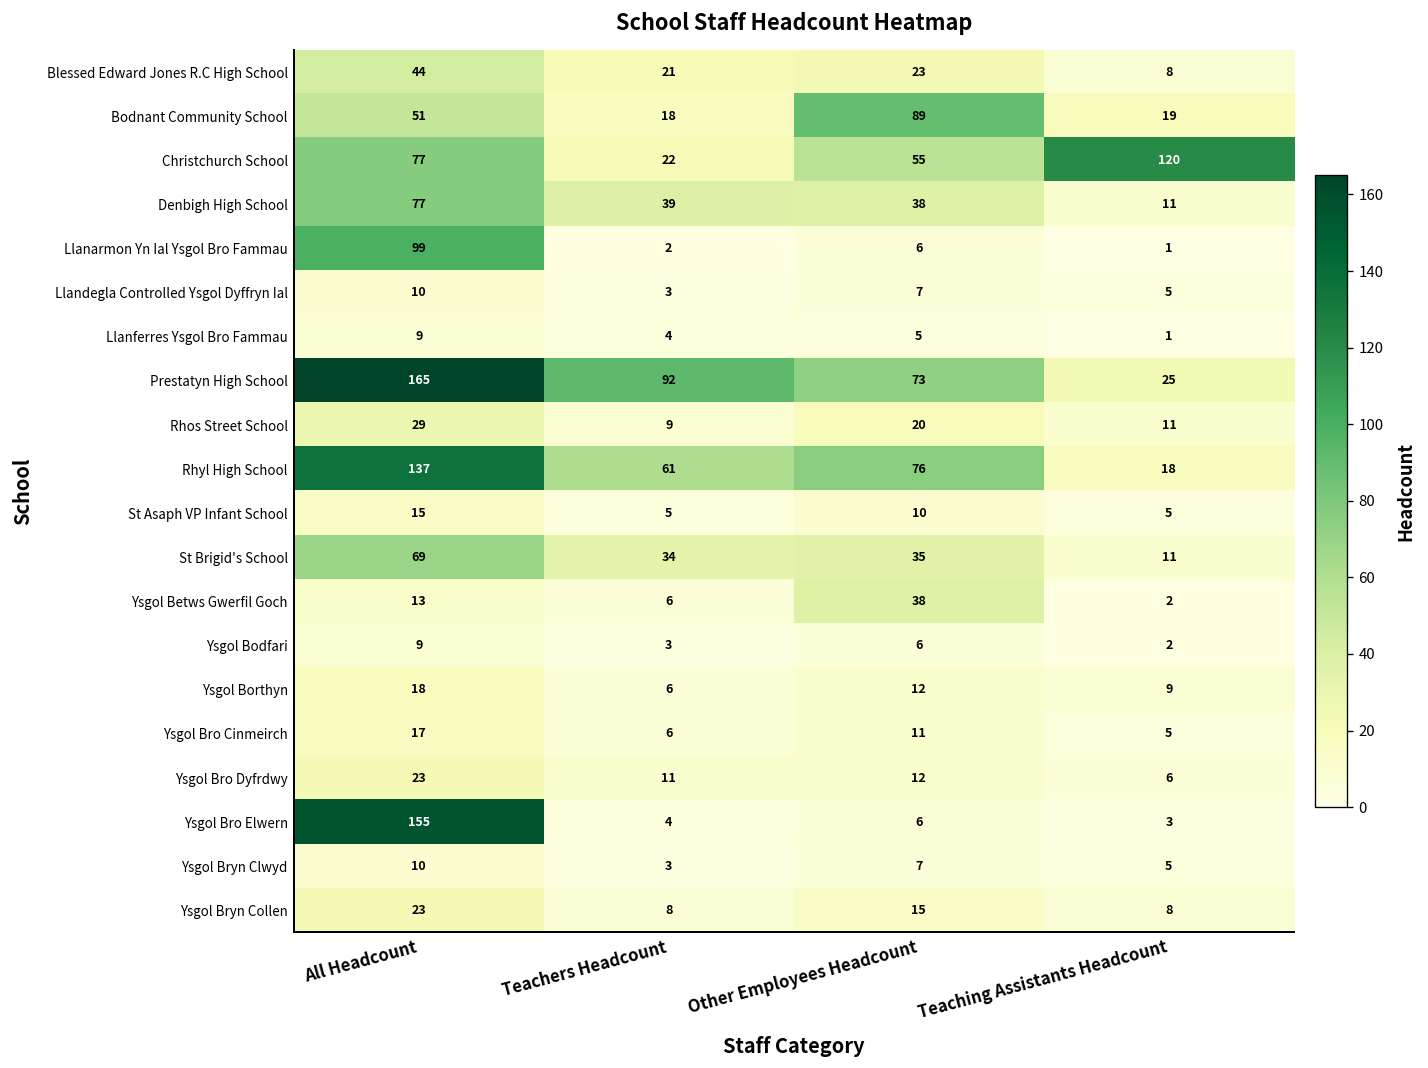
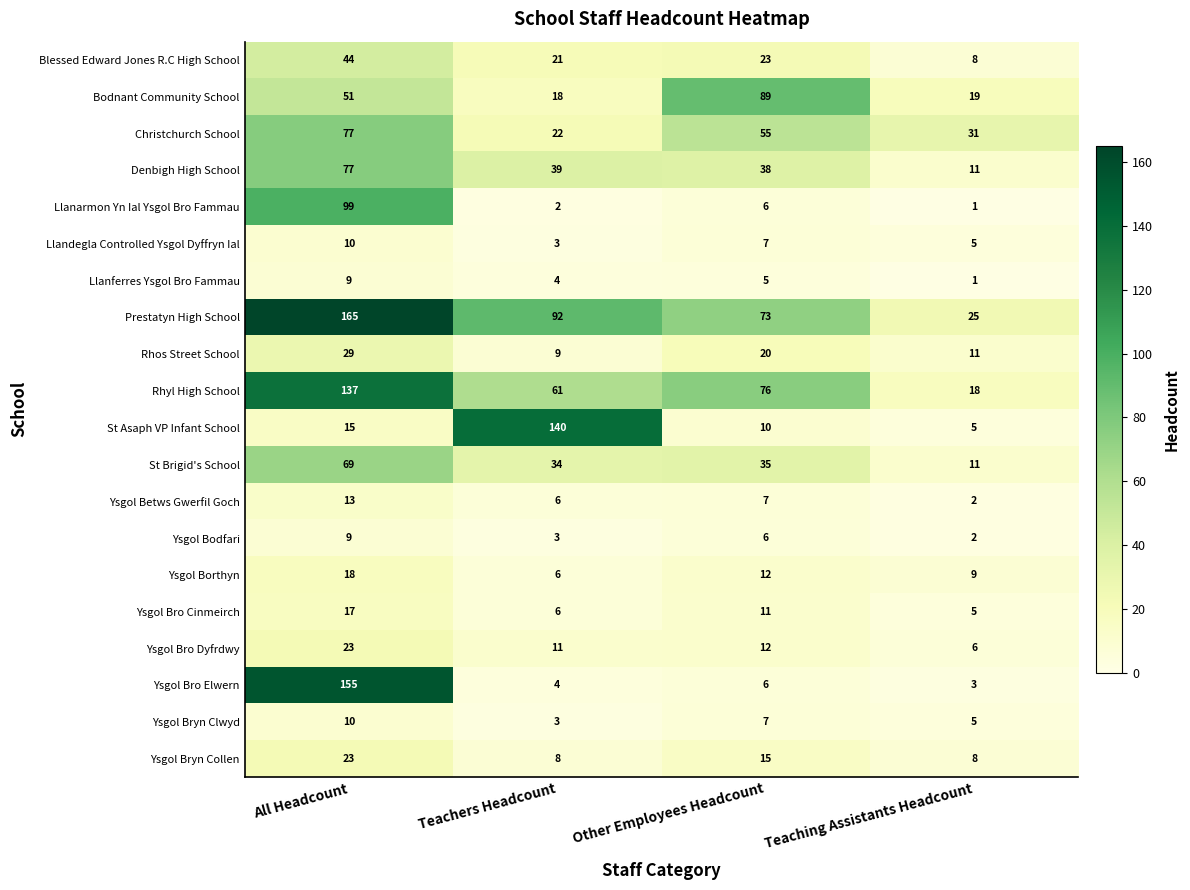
  {
    "Blessed Edward Jones R.C High School": {
      "All Headcount": 44,
      "Teachers Headcount": 21,
      "Other Employees Headcount": 23,
      "Teaching Assistants Headcount": 8
    },
    "Bodnant Community School": {
      "All Headcount": 51,
      "Teachers Headcount": 18,
      "Other Employees Headcount": 89,
      "Teaching Assistants Headcount": 19
    },
    "Christchurch School": {
      "All Headcount": 77,
      "Teachers Headcount": 22,
      "Other Employees Headcount": 55,
-     "Teaching Assistants Headcount": 120
+     "Teaching Assistants Headcount": 31
    },
    "Denbigh High School": {
      "All Headcount": 77,
      "Teachers Headcount": 39,
      "Other Employees Headcount": 38,
      "Teaching Assistants Headcount": 11
    },
    "Llanarmon Yn Ial Ysgol Bro Fammau": {
      "All Headcount": 99,
      "Teachers Headcount": 2,
      "Other Employees Headcount": 6,
      "Teaching Assistants Headcount": 1
    },
    "Llandegla Controlled Ysgol Dyffryn Ial": {
      "All Headcount": 10,
      "Teachers Headcount": 3,
      "Other Employees Headcount": 7,
      "Teaching Assistants Headcount": 5
    },
    "Llanferres Ysgol Bro Fammau": {
      "All Headcount": 9,
      "Teachers Headcount": 4,
      "Other Employees Headcount": 5,
      "Teaching Assistants Headcount": 1
    },
    "Prestatyn High School": {
      "All Headcount": 165,
      "Teachers Headcount": 92,
      "Other Employees Headcount": 73,
      "Teaching Assistants Headcount": 25
    },
    "Rhos Street School": {
      "All Headcount": 29,
      "Teachers Headcount": 9,
      "Other Employees Headcount": 20,
      "Teaching Assistants Headcount": 11
    },
    "Rhyl High School": {
      "All Headcount": 137,
      "Teachers Headcount": 61,
      "Other Employees Headcount": 76,
      "Teaching Assistants Headcount": 18
    },
    "St Asaph VP Infant School": {
      "All Headcount": 15,
-     "Teachers Headcount": 5,
+     "Teachers Headcount": 140,
      "Other Employees Headcount": 10,
      "Teaching Assistants Headcount": 5
    },
    "St Brigid's School": {
      "All Headcount": 69,
      "Teachers Headcount": 34,
      "Other Employees Headcount": 35,
      "Teaching Assistants Headcount": 11
    },
    "Ysgol Betws Gwerfil Goch": {
      "All Headcount": 13,
      "Teachers Headcount": 6,
-     "Other Employees Headcount": 38,
+     "Other Employees Headcount": 7,
      "Teaching Assistants Headcount": 2
    },
    "Ysgol Bodfari": {
      "All Headcount": 9,
      "Teachers Headcount": 3,
      "Other Employees Headcount": 6,
      "Teaching Assistants Headcount": 2
    },
    "Ysgol Borthyn": {
      "All Headcount": 18,
      "Teachers Headcount": 6,
      "Other Employees Headcount": 12,
      "Teaching Assistants Headcount": 9
    },
    "Ysgol Bro Cinmeirch": {
      "All Headcount": 17,
      "Teachers Headcount": 6,
      "Other Employees Headcount": 11,
      "Teaching Assistants Headcount": 5
    },
    "Ysgol Bro Dyfrdwy": {
      "All Headcount": 23,
      "Teachers Headcount": 11,
      "Other Employees Headcount": 12,
      "Teaching Assistants Headcount": 6
    },
    "Ysgol Bro Elwern": {
      "All Headcount": 155,
      "Teachers Headcount": 4,
      "Other Employees Headcount": 6,
      "Teaching Assistants Headcount": 3
    },
    "Ysgol Bryn Clwyd": {
      "All Headcount": 10,
      "Teachers Headcount": 3,
      "Other Employees Headcount": 7,
      "Teaching Assistants Headcount": 5
    },
    "Ysgol Bryn Collen": {
      "All Headcount": 23,
      "Teachers Headcount": 8,
      "Other Employees Headcount": 15,
      "Teaching Assistants Headcount": 8
    }
  }
